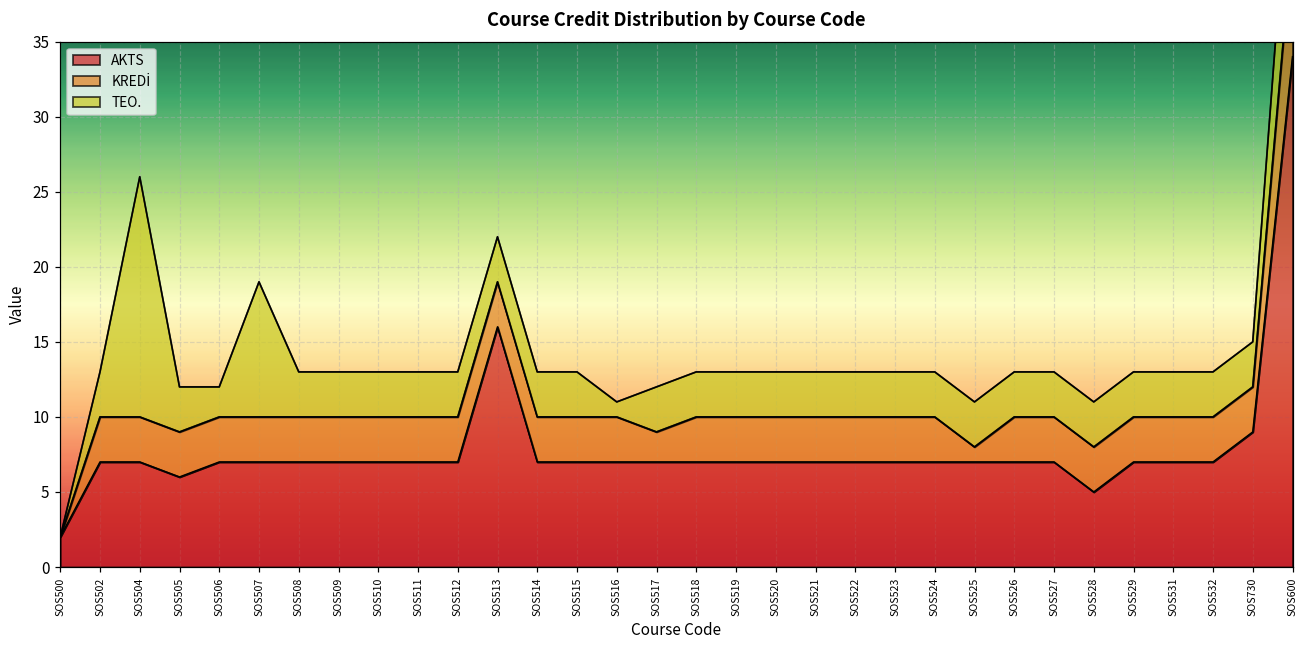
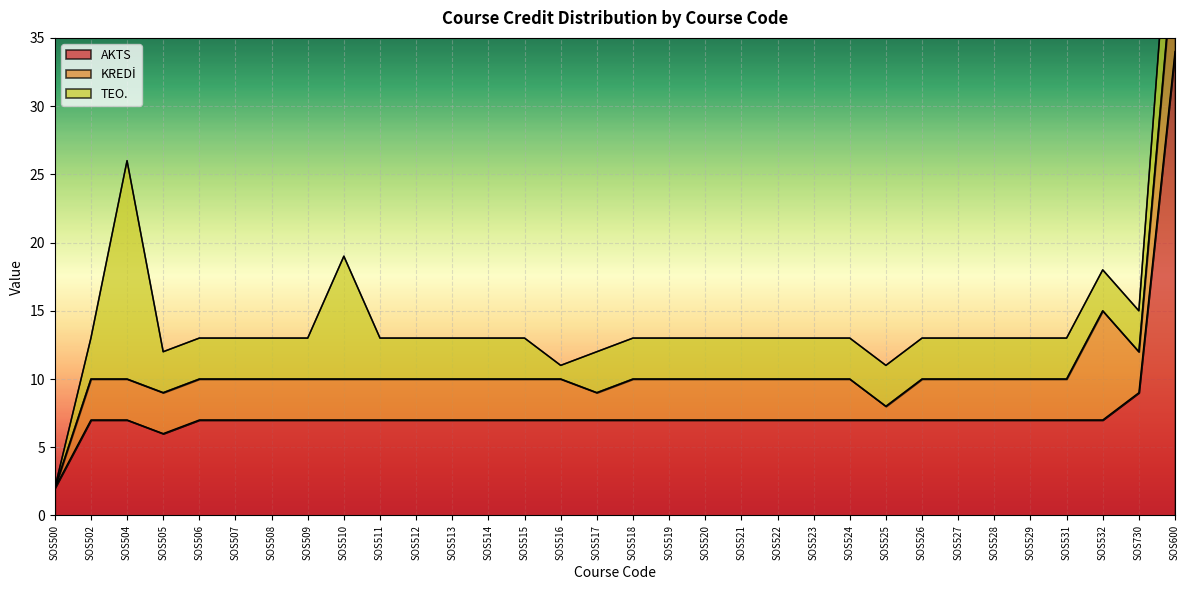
  {
    "AKTS": {
      "SOS502": 7,
      "SOS504": 7,
      "SOS505": 6,
      "SOS506": 7,
      "SOS507": 7,
      "SOS508": 7,
      "SOS509": 7,
      "SOS510": 7,
      "SOS511": 7,
      "SOS512": 7,
-     "SOS513": 16,
+     "SOS513": 7,
      "SOS514": 7,
      "SOS515": 7,
      "SOS516": 7,
      "SOS517": 7,
      "SOS518": 7,
      "SOS519": 7,
      "SOS520": 7,
      "SOS521": 7,
      "SOS522": 7,
      "SOS523": 7,
      "SOS524": 7,
      "SOS525": 7,
      "SOS526": 7,
      "SOS527": 7,
-     "SOS528": 5,
+     "SOS528": 7,
      "SOS529": 7,
      "SOS531": 7,
      "SOS532": 7,
      "SOS730": 9,
      "SOS600": 34
    },
    "KREDİ": {
      "SOS502": 3,
      "SOS504": 3,
      "SOS505": 3,
      "SOS506": 3,
      "SOS507": 3,
      "SOS508": 3,
      "SOS509": 3,
      "SOS510": 3,
      "SOS511": 3,
      "SOS512": 3,
      "SOS513": 3,
      "SOS514": 3,
      "SOS515": 3,
      "SOS516": 3,
      "SOS517": 2,
      "SOS518": 3,
      "SOS519": 3,
      "SOS520": 3,
      "SOS521": 3,
      "SOS522": 3,
      "SOS523": 3,
      "SOS524": 3,
      "SOS525": 1,
      "SOS526": 3,
      "SOS527": 3,
      "SOS528": 3,
      "SOS529": 3,
      "SOS531": 3,
-     "SOS532": 3,
+     "SOS532": 8,
      "SOS730": 3
    },
    "TEO.": {
      "SOS502": 3,
      "SOS504": 16,
      "SOS505": 3,
-     "SOS506": 2,
-     "SOS507": 9,
+     "SOS506": 3,
+     "SOS507": 3,
      "SOS508": 3,
      "SOS509": 3,
-     "SOS510": 3,
+     "SOS510": 9,
      "SOS511": 3,
      "SOS512": 3,
      "SOS513": 3,
      "SOS514": 3,
      "SOS515": 3,
      "SOS516": 1,
      "SOS517": 3,
      "SOS518": 3,
      "SOS519": 3,
      "SOS520": 3,
      "SOS521": 3,
      "SOS522": 3,
      "SOS523": 3,
      "SOS524": 3,
      "SOS525": 3,
      "SOS526": 3,
      "SOS527": 3,
      "SOS528": 3,
      "SOS529": 3,
      "SOS531": 3,
      "SOS532": 3,
      "SOS730": 3
    }
  }
